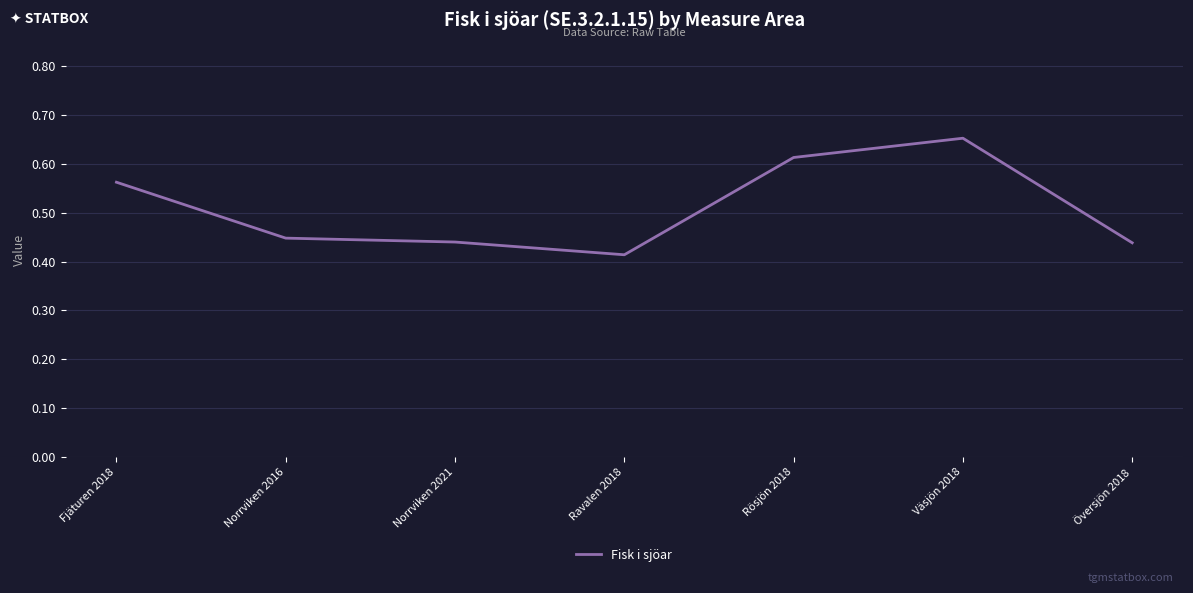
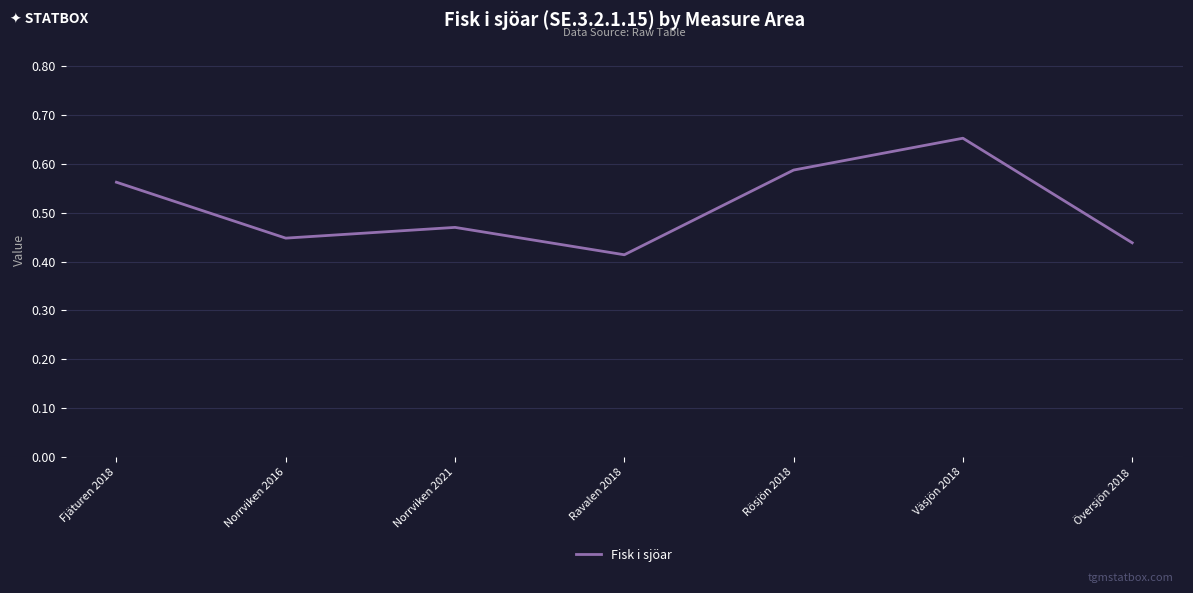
  {
    "Fjäturen 2018": 0.56,
    "Norrviken 2016": 0.45,
-   "Norrviken 2021": 0.44,
+   "Norrviken 2021": 0.47,
    "Ravalen 2018": 0.41,
-   "Rösjön 2018": 0.61,
+   "Rösjön 2018": 0.59,
    "Väsjön 2018": 0.65,
    "Översjön 2018": 0.44
  }
